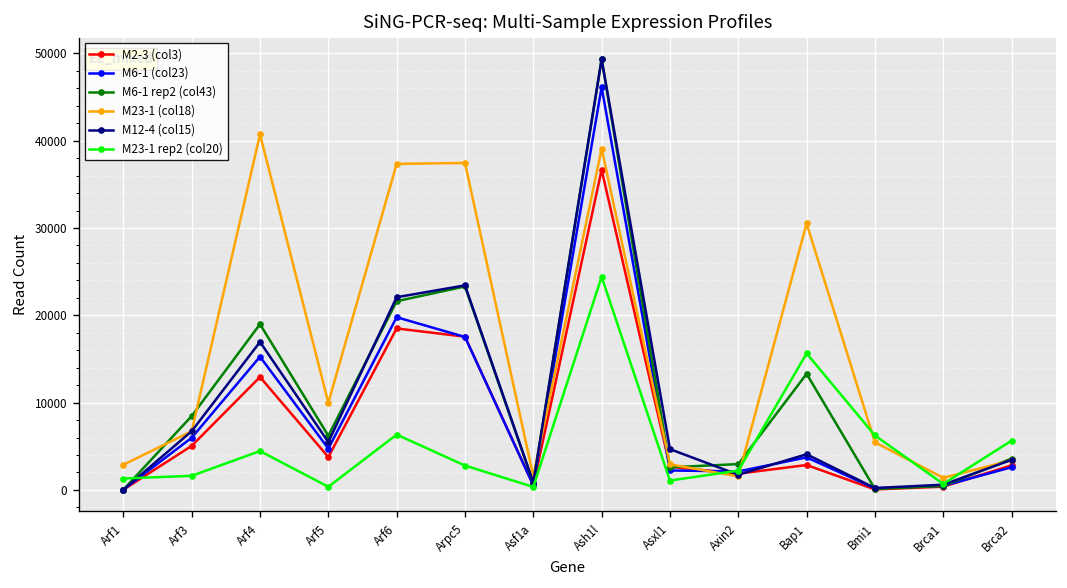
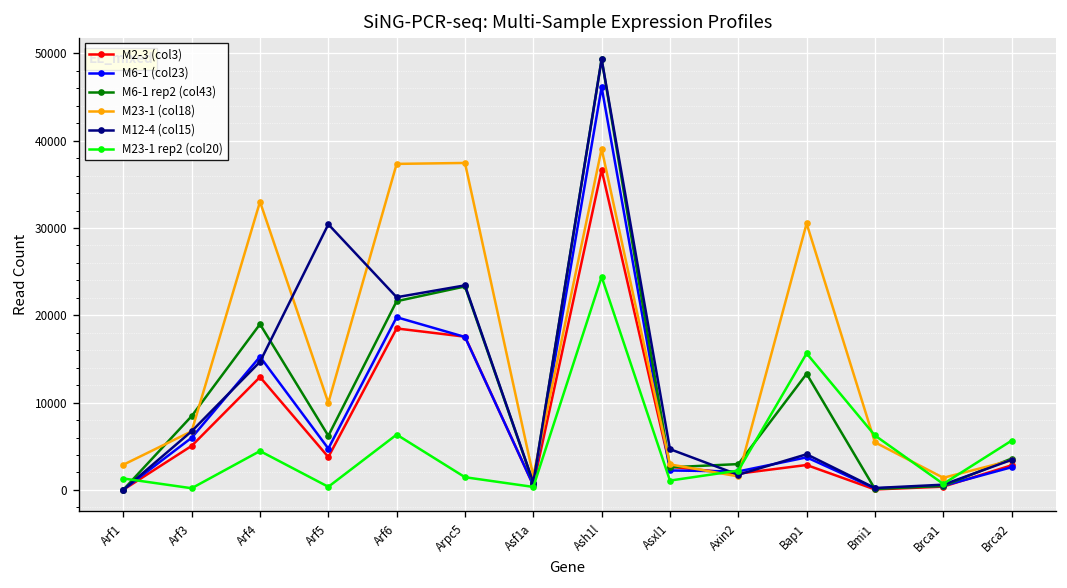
  {
    "M2-3 (col3)": {
      "Arf3": 5000,
      "Arf4": 13000,
      "Arf5": 4000,
      "Arf6": 18000,
      "Ash1l": 37000,
      "Bap1": 3000
    },
    "M6-1 (col23)": {
      "Arf3": 6000,
      "Arf4": 15000,
      "Arf5": 5000,
      "Arf6": 20000,
      "Ash1l": 46000,
      "Asxl1": 2000,
      "Bap1": 4000
    },
    "M6-1 rep2 (col43)": {
      "Arf3": 8000,
      "Arf4": 19000,
      "Arf5": 6000,
      "Arf6": 22000,
      "Axin2": 3000,
      "Bap1": 13000
    },
    "M23-1 (col18)": {
      "Arf1": 3000,
-     "Arf4": 41000,
+     "Arf4": 33000,
      "Arf5": 10000,
      "Arf6": 37000,
      "Arpc5": 37000,
      "Asf1a": 2000,
      "Ash1l": 39000,
      "Bap1": 31000,
      "Bmi1": 5000,
      "Brca1": 1000
    },
    "M12-4 (col15)": {
-     "Arf4": 17000,
-     "Arf5": 5000,
+     "Arf4": 15000,
+     "Arf5": 30000,
      "Arf6": 22000,
      "Asxl1": 5000,
      "Bap1": 4000
    },
    "M23-1 rep2 (col20)": {
      "Arf1": 1000,
-     "Arf3": 2000,
+     "Arf3": 0,
      "Arf4": 4000,
      "Arf5": 0,
      "Arf6": 6000,
-     "Arpc5": 3000,
+     "Arpc5": 1000,
      "Ash1l": 24000,
      "Asxl1": 1000,
      "Bap1": 16000,
      "Bmi1": 6000,
      "Brca2": 6000
    }
  }
